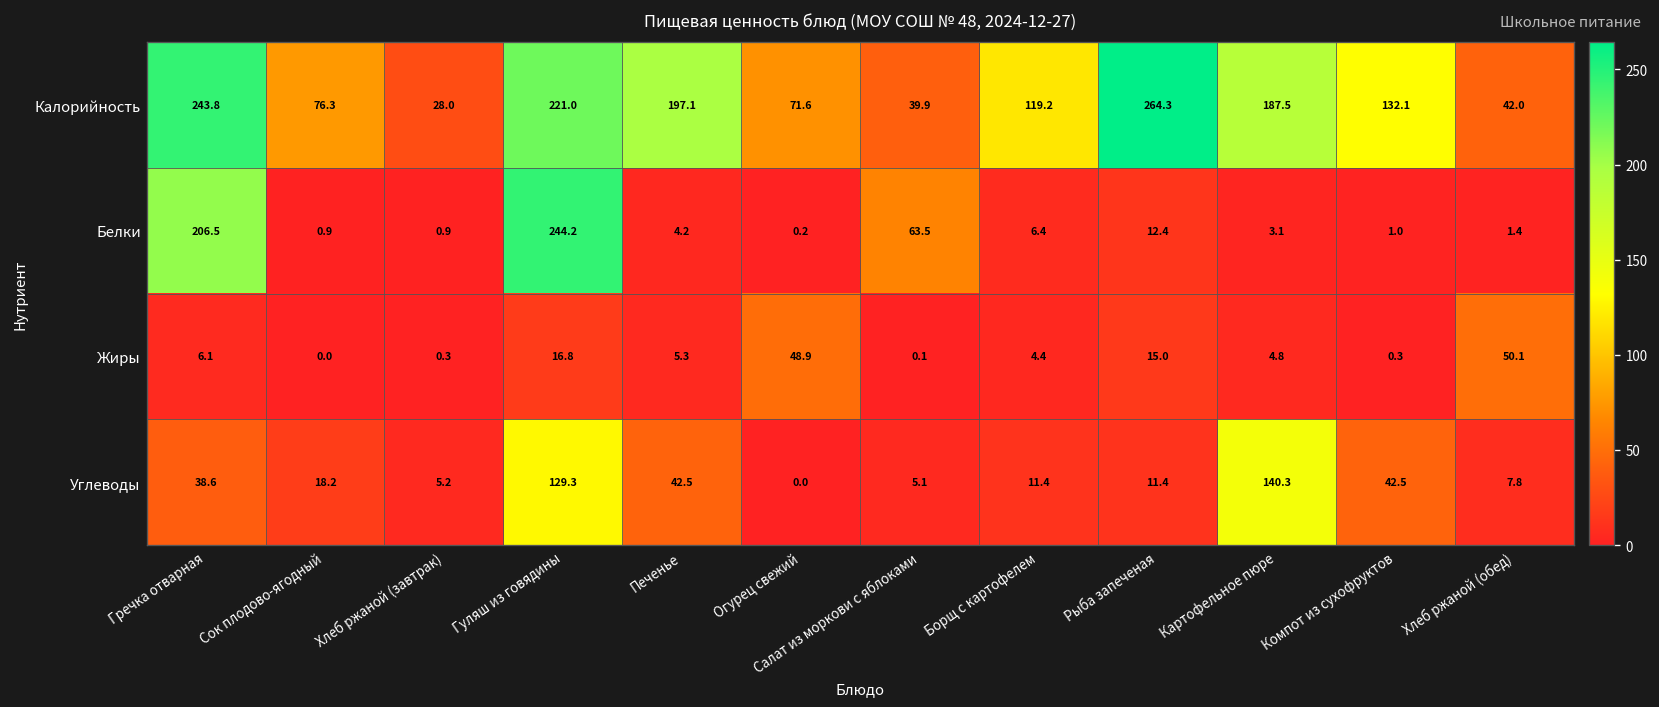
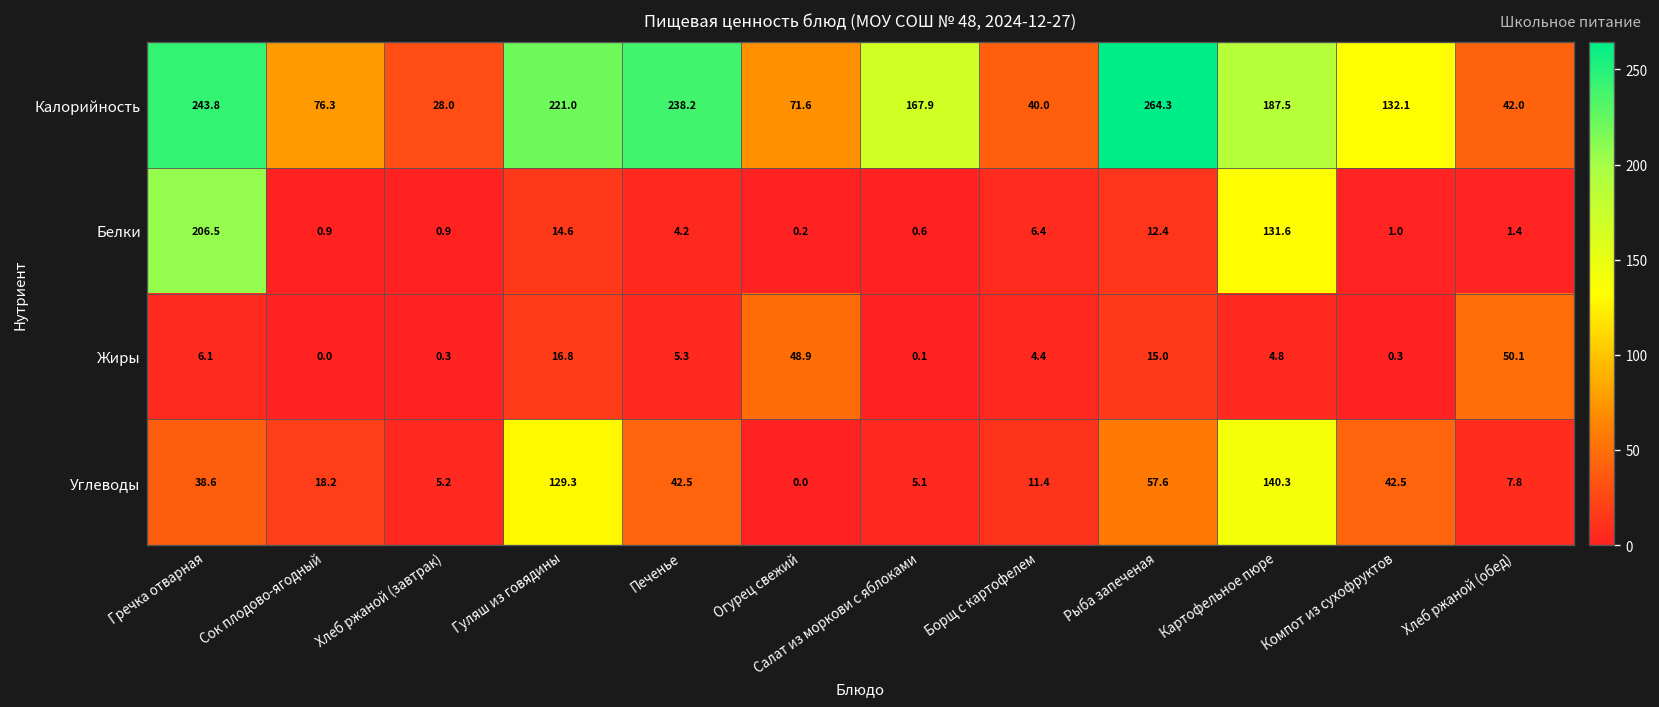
  {
    "Калорийность": {
      "Гречка отварная": 243.8,
      "Сок плодово-ягодный": 76.3,
      "Хлеб ржаной (завтрак)": 28.0,
      "Гуляш из говядины": 221.0,
-     "Печенье": 197.1,
+     "Печенье": 238.2,
      "Огурец свежий": 71.6,
-     "Салат из моркови с яблоками": 39.9,
-     "Борщ с картофелем": 119.2,
+     "Салат из моркови с яблоками": 167.9,
+     "Борщ с картофелем": 40.0,
      "Рыба запеченая": 264.3,
      "Картофельное пюре": 187.5,
      "Компот из сухофруктов": 132.1,
      "Хлеб ржаной (обед)": 42.0
    },
    "Белки": {
      "Гречка отварная": 206.5,
      "Сок плодово-ягодный": 0.9,
      "Хлеб ржаной (завтрак)": 0.9,
-     "Гуляш из говядины": 244.2,
+     "Гуляш из говядины": 14.6,
      "Печенье": 4.2,
      "Огурец свежий": 0.2,
-     "Салат из моркови с яблоками": 63.5,
+     "Салат из моркови с яблоками": 0.6,
      "Борщ с картофелем": 6.4,
      "Рыба запеченая": 12.4,
-     "Картофельное пюре": 3.1,
+     "Картофельное пюре": 131.6,
      "Компот из сухофруктов": 1.0,
      "Хлеб ржаной (обед)": 1.4
    },
    "Жиры": {
      "Гречка отварная": 6.1,
      "Сок плодово-ягодный": 0.0,
      "Хлеб ржаной (завтрак)": 0.3,
      "Гуляш из говядины": 16.8,
      "Печенье": 5.3,
      "Огурец свежий": 48.9,
      "Салат из моркови с яблоками": 0.1,
      "Борщ с картофелем": 4.4,
      "Рыба запеченая": 15.0,
      "Картофельное пюре": 4.8,
      "Компот из сухофруктов": 0.3,
      "Хлеб ржаной (обед)": 50.1
    },
    "Углеводы": {
      "Гречка отварная": 38.6,
      "Сок плодово-ягодный": 18.2,
      "Хлеб ржаной (завтрак)": 5.2,
      "Гуляш из говядины": 129.3,
      "Печенье": 42.5,
      "Огурец свежий": 0.0,
      "Салат из моркови с яблоками": 5.1,
      "Борщ с картофелем": 11.4,
-     "Рыба запеченая": 11.4,
+     "Рыба запеченая": 57.6,
      "Картофельное пюре": 140.3,
      "Компот из сухофруктов": 42.5,
      "Хлеб ржаной (обед)": 7.8
    }
  }
